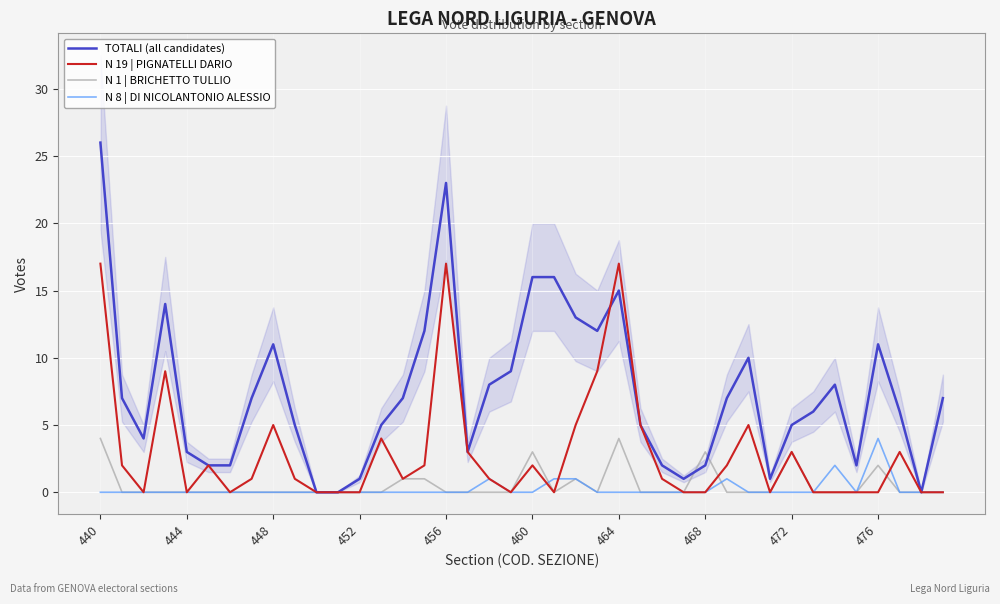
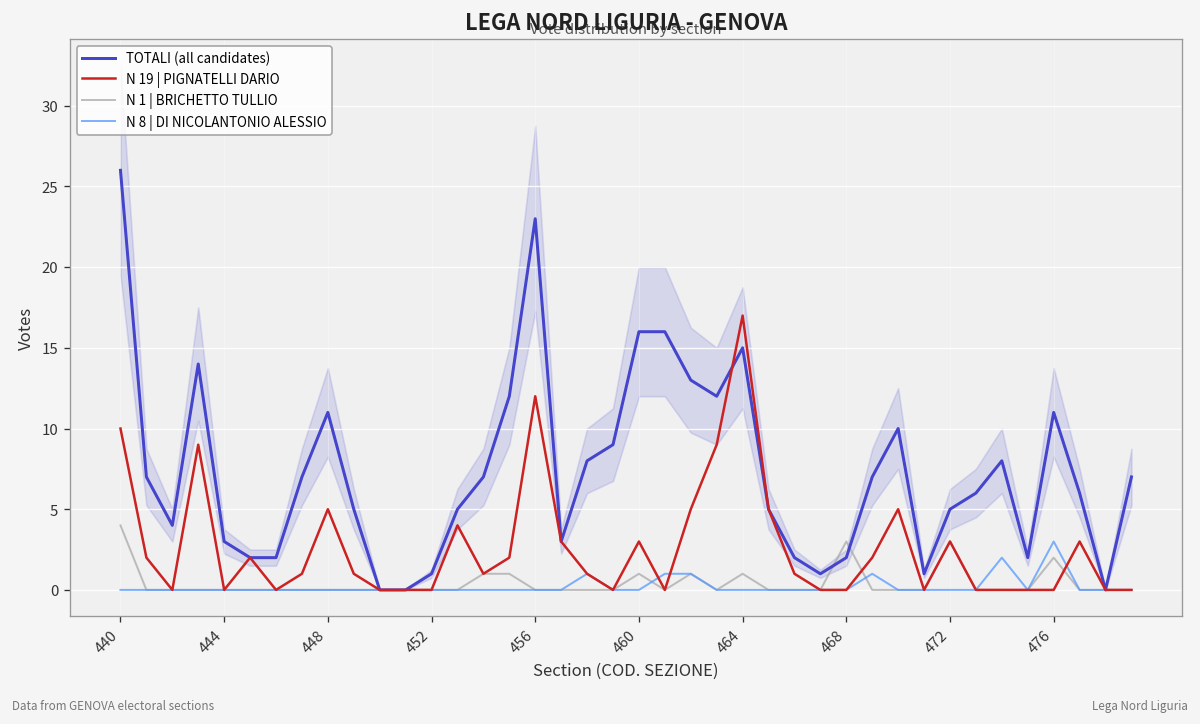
  {
    "N 19 | PIGNATELLI DARIO": {
-     "440": 17,
+     "440": 10,
      "448": 5,
-     "456": 17,
-     "460": 2,
+     "456": 12,
+     "460": 3,
      "464": 17,
      "476": 0
    },
    "N 1 | BRICHETTO TULLIO": {
      "440": 4,
-     "460": 3,
-     "464": 4,
+     "460": 1,
+     "464": 1,
      "468": 3,
      "476": 2
    },
    "N 8 | DI NICOLANTONIO ALESSIO": {
      "440": 0,
      "460": 0,
      "464": 0,
      "472": 0,
-     "476": 4
+     "476": 3
    }
  }
